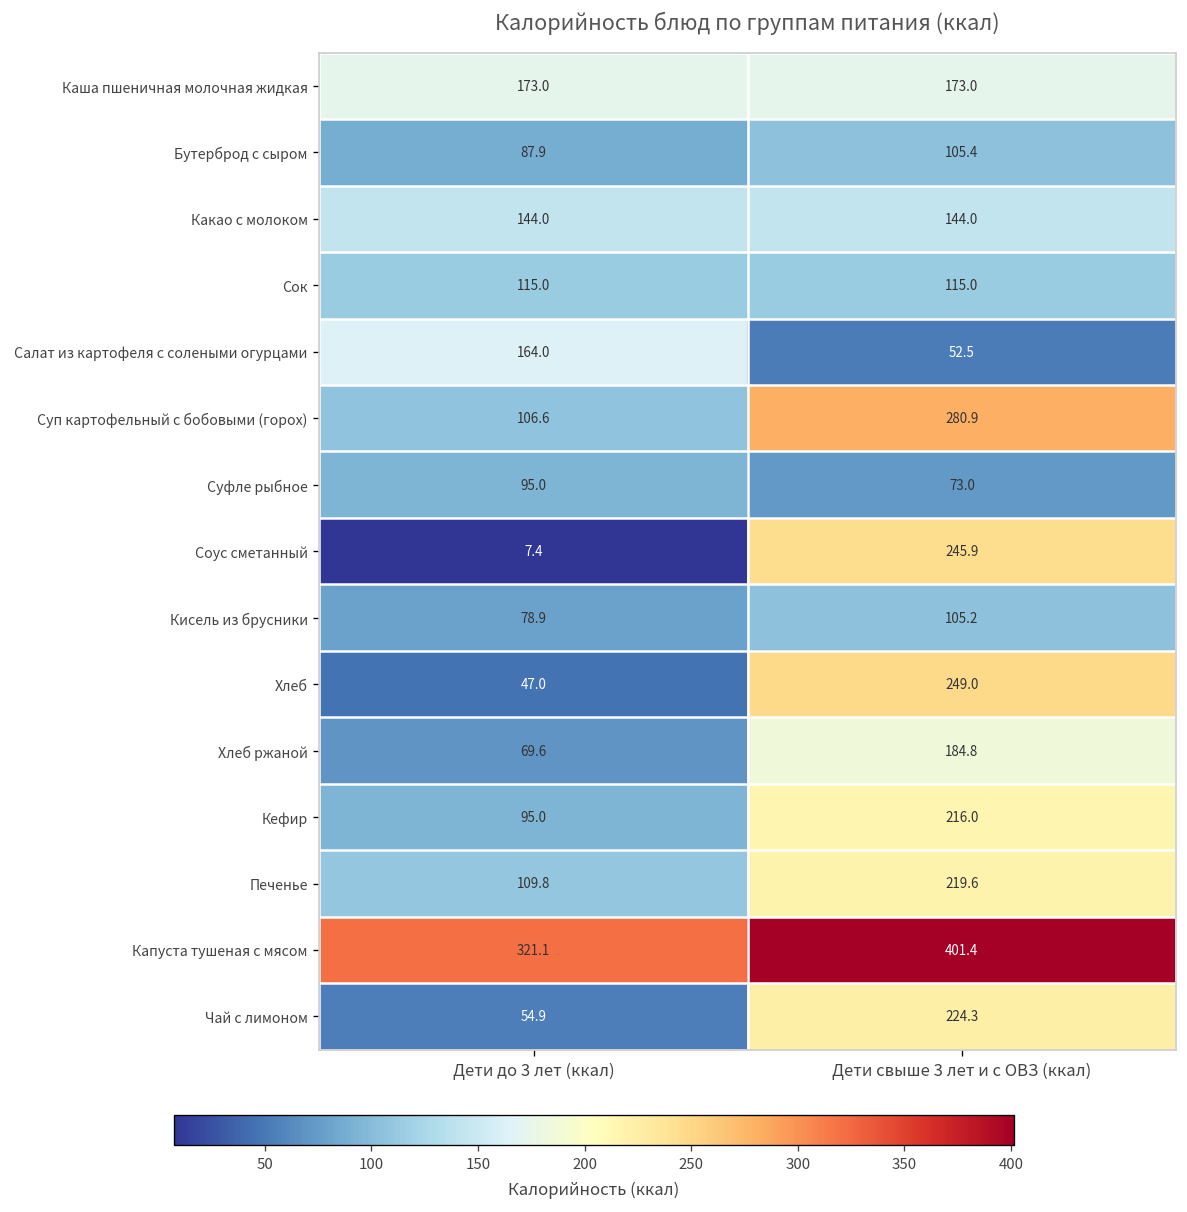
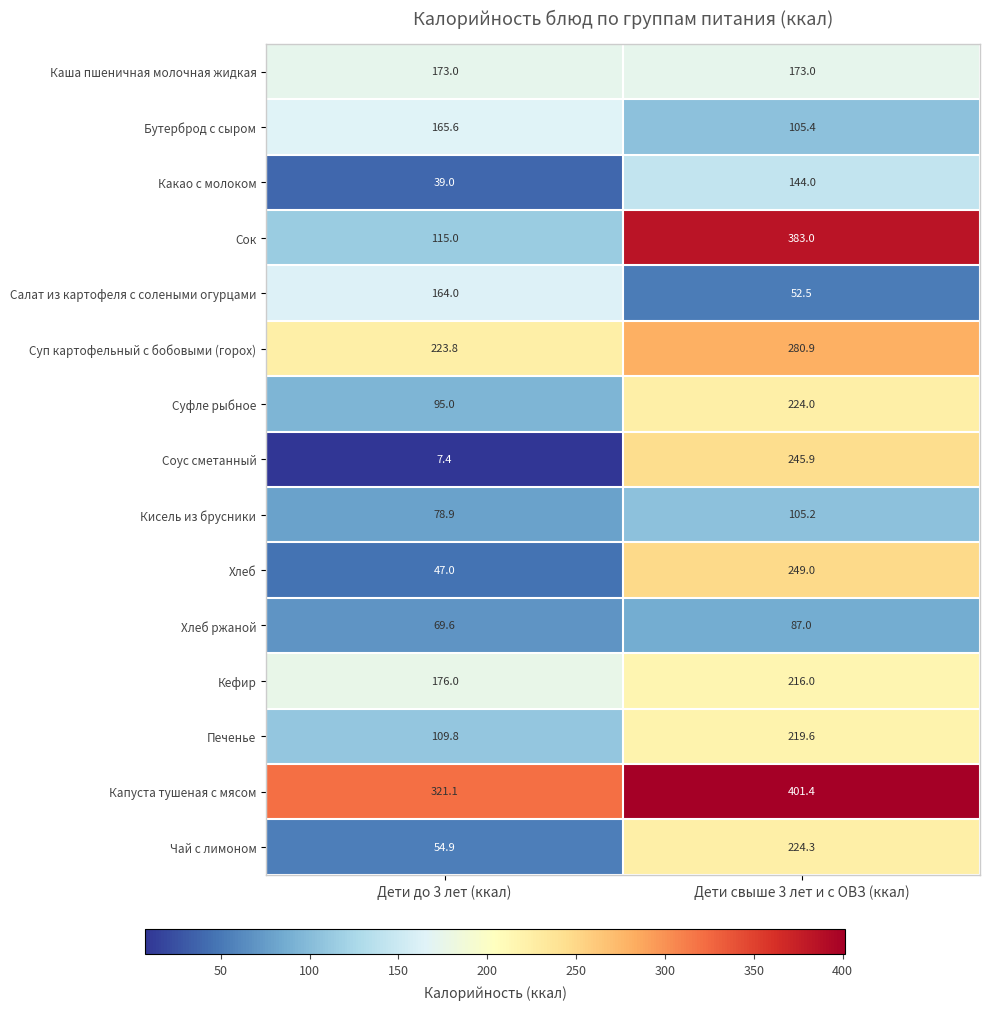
  {
    "Каша пшеничная молочная жидкая": {
      "Дети до 3 лет (ккал)": 173.0,
      "Дети свыше 3 лет и с ОВЗ (ккал)": 173.0
    },
    "Бутерброд с сыром": {
-     "Дети до 3 лет (ккал)": 87.9,
+     "Дети до 3 лет (ккал)": 165.6,
      "Дети свыше 3 лет и с ОВЗ (ккал)": 105.4
    },
    "Какао с молоком": {
-     "Дети до 3 лет (ккал)": 144.0,
+     "Дети до 3 лет (ккал)": 39.0,
      "Дети свыше 3 лет и с ОВЗ (ккал)": 144.0
    },
    "Сок": {
      "Дети до 3 лет (ккал)": 115.0,
-     "Дети свыше 3 лет и с ОВЗ (ккал)": 115.0
+     "Дети свыше 3 лет и с ОВЗ (ккал)": 383.0
    },
    "Салат из картофеля с солеными огурцами": {
      "Дети до 3 лет (ккал)": 164.0,
      "Дети свыше 3 лет и с ОВЗ (ккал)": 52.5
    },
    "Суп картофельный с бобовыми (горох)": {
-     "Дети до 3 лет (ккал)": 106.6,
+     "Дети до 3 лет (ккал)": 223.8,
      "Дети свыше 3 лет и с ОВЗ (ккал)": 280.9
    },
    "Суфле рыбное": {
      "Дети до 3 лет (ккал)": 95.0,
-     "Дети свыше 3 лет и с ОВЗ (ккал)": 73.0
+     "Дети свыше 3 лет и с ОВЗ (ккал)": 224.0
    },
    "Соус сметанный": {
      "Дети до 3 лет (ккал)": 7.4,
      "Дети свыше 3 лет и с ОВЗ (ккал)": 245.9
    },
    "Кисель из брусники": {
      "Дети до 3 лет (ккал)": 78.9,
      "Дети свыше 3 лет и с ОВЗ (ккал)": 105.2
    },
    "Хлеб": {
      "Дети до 3 лет (ккал)": 47.0,
      "Дети свыше 3 лет и с ОВЗ (ккал)": 249.0
    },
    "Хлеб ржаной": {
      "Дети до 3 лет (ккал)": 69.6,
-     "Дети свыше 3 лет и с ОВЗ (ккал)": 184.8
+     "Дети свыше 3 лет и с ОВЗ (ккал)": 87.0
    },
    "Кефир": {
-     "Дети до 3 лет (ккал)": 95.0,
+     "Дети до 3 лет (ккал)": 176.0,
      "Дети свыше 3 лет и с ОВЗ (ккал)": 216.0
    },
    "Печенье": {
      "Дети до 3 лет (ккал)": 109.8,
      "Дети свыше 3 лет и с ОВЗ (ккал)": 219.6
    },
    "Капуста тушеная с мясом": {
      "Дети до 3 лет (ккал)": 321.1,
      "Дети свыше 3 лет и с ОВЗ (ккал)": 401.4
    },
    "Чай с лимоном": {
      "Дети до 3 лет (ккал)": 54.9,
      "Дети свыше 3 лет и с ОВЗ (ккал)": 224.3
    }
  }
